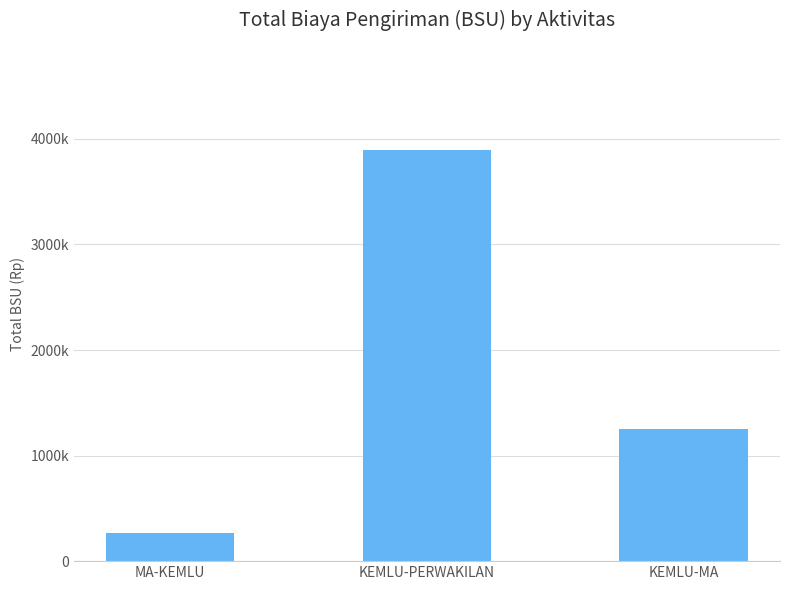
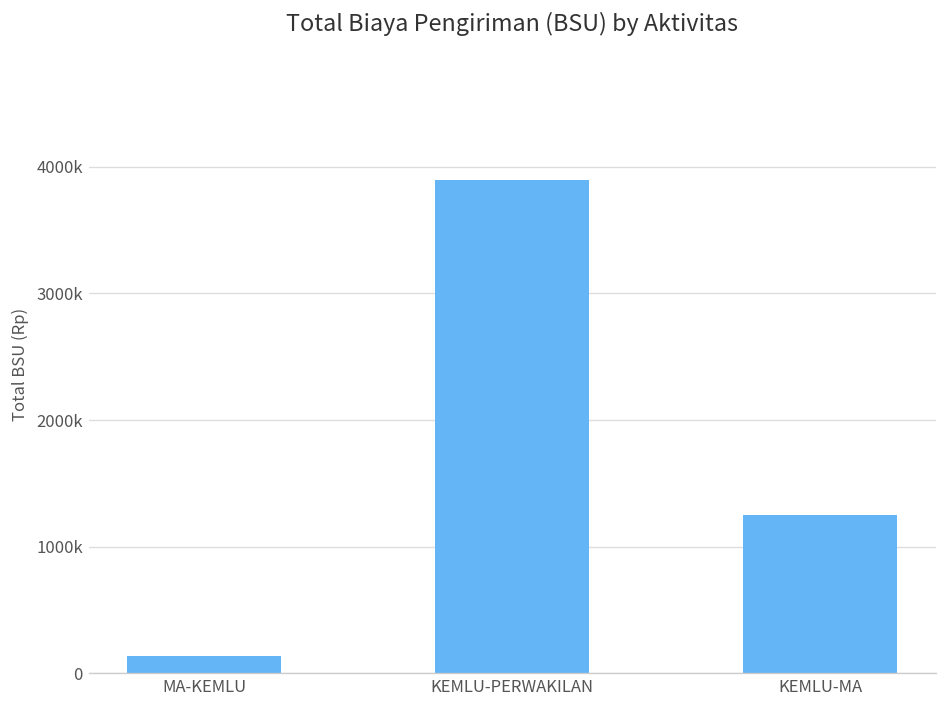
  {
-   "MA-KEMLU": 270000,
+   "MA-KEMLU": 130000,
    "KEMLU-PERWAKILAN": 3900000,
    "KEMLU-MA": 1250000
  }
